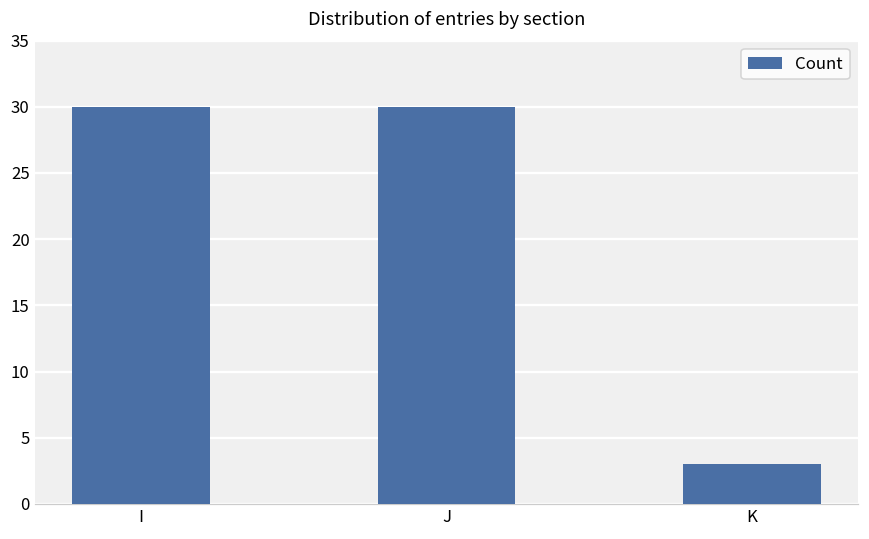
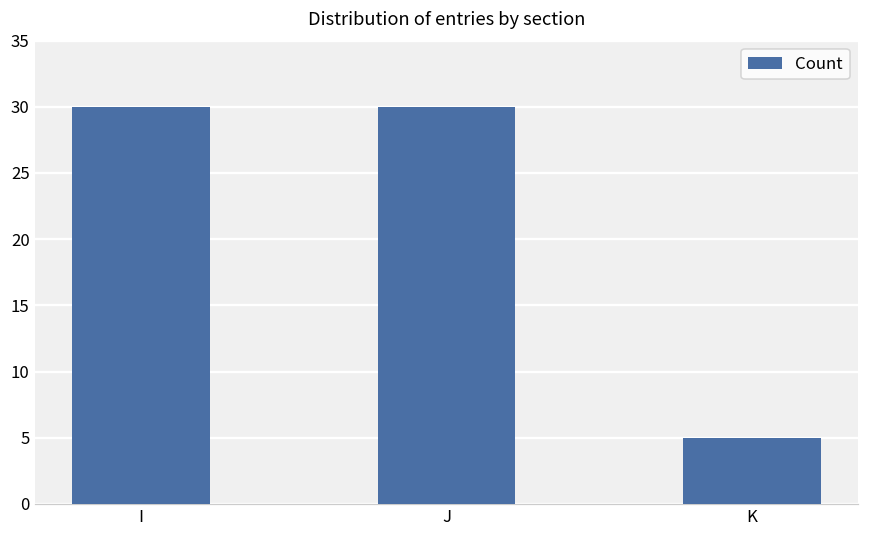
  {
    "I": 30,
    "J": 30,
-   "K": 3
+   "K": 5
  }
